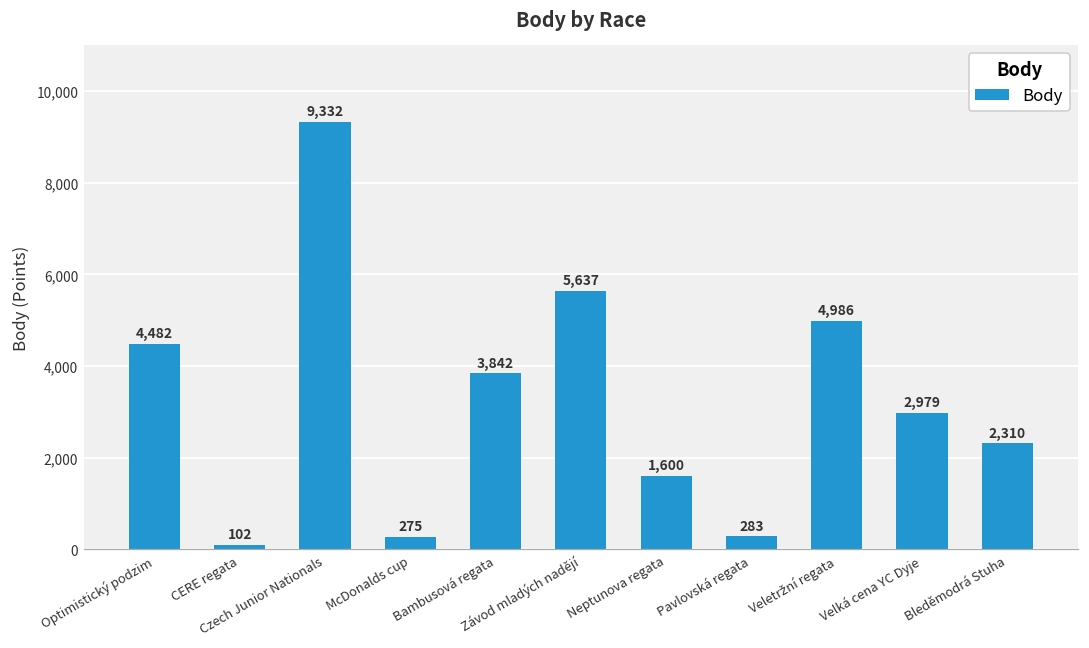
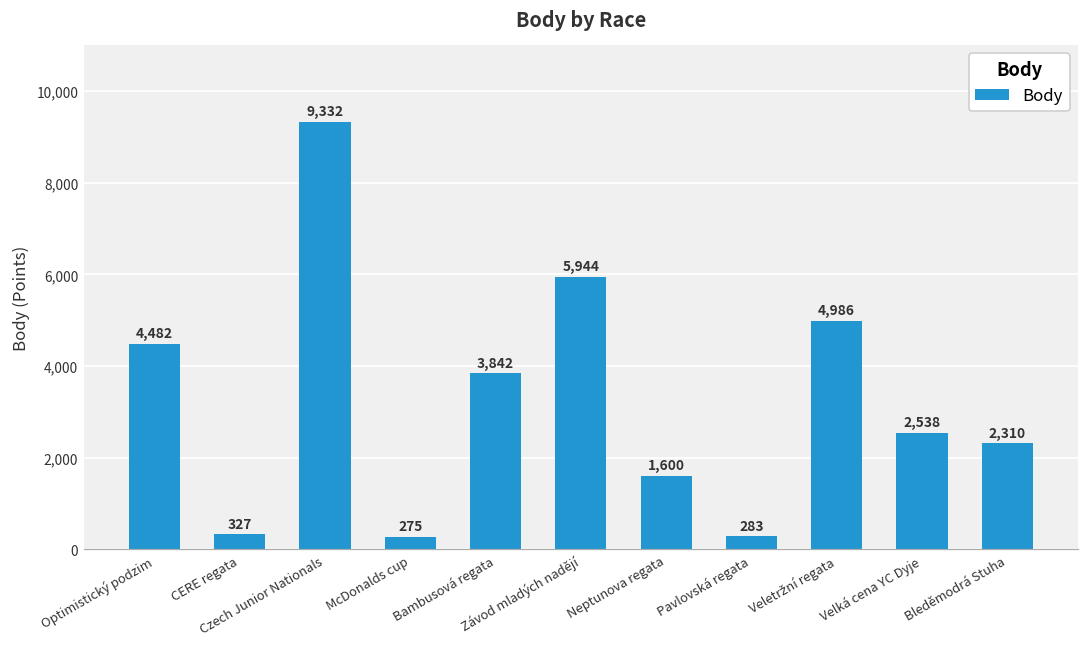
  {
    "Optimistický podzim": "4,482",
-   "CERE regata": "102",
+   "CERE regata": "327",
    "Czech Junior Nationals": "9,332",
    "McDonalds cup": "275",
    "Bambusová regata": "3,842",
-   "Závod mladých nadějí": "5,637",
+   "Závod mladých nadějí": "5,944",
    "Neptunova regata": "1,600",
    "Pavlovská regata": "283",
    "Veletržní regata": "4,986",
-   "Velká cena YC Dyje": "2,979",
+   "Velká cena YC Dyje": "2,538",
    "Bleděmodrá Stuha": "2,310"
  }
